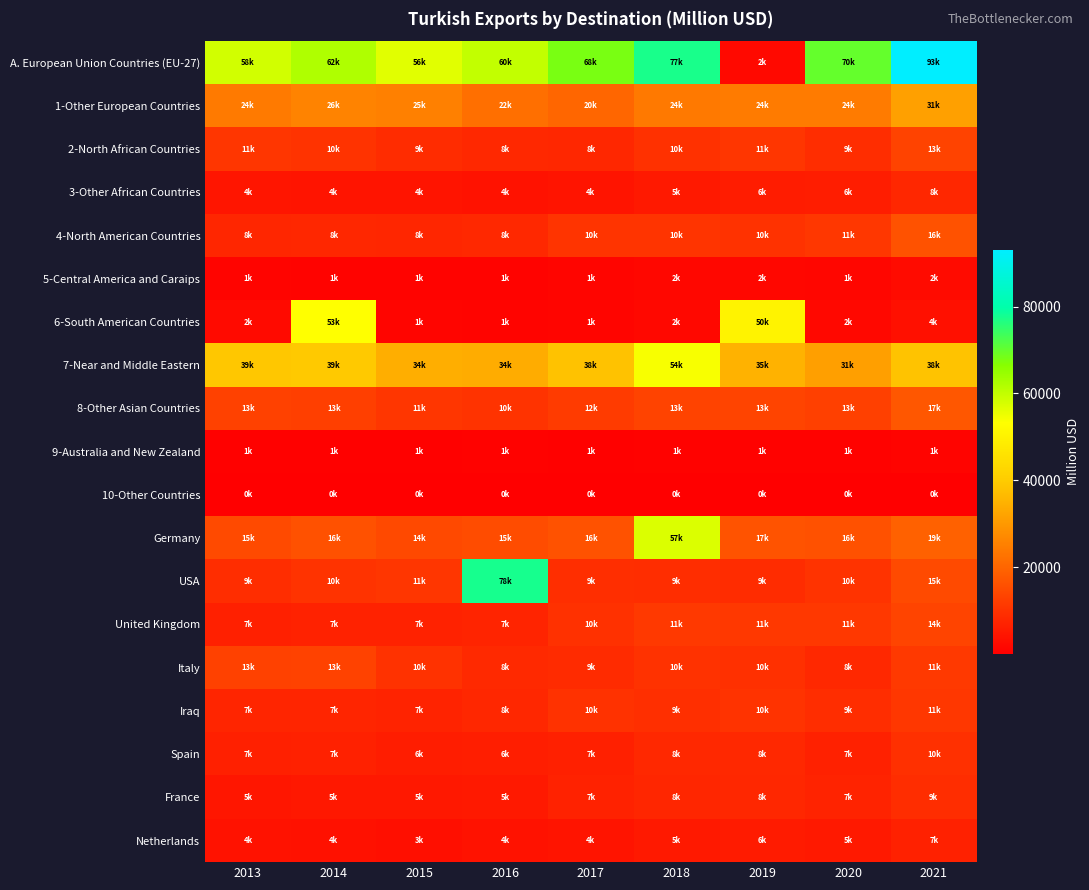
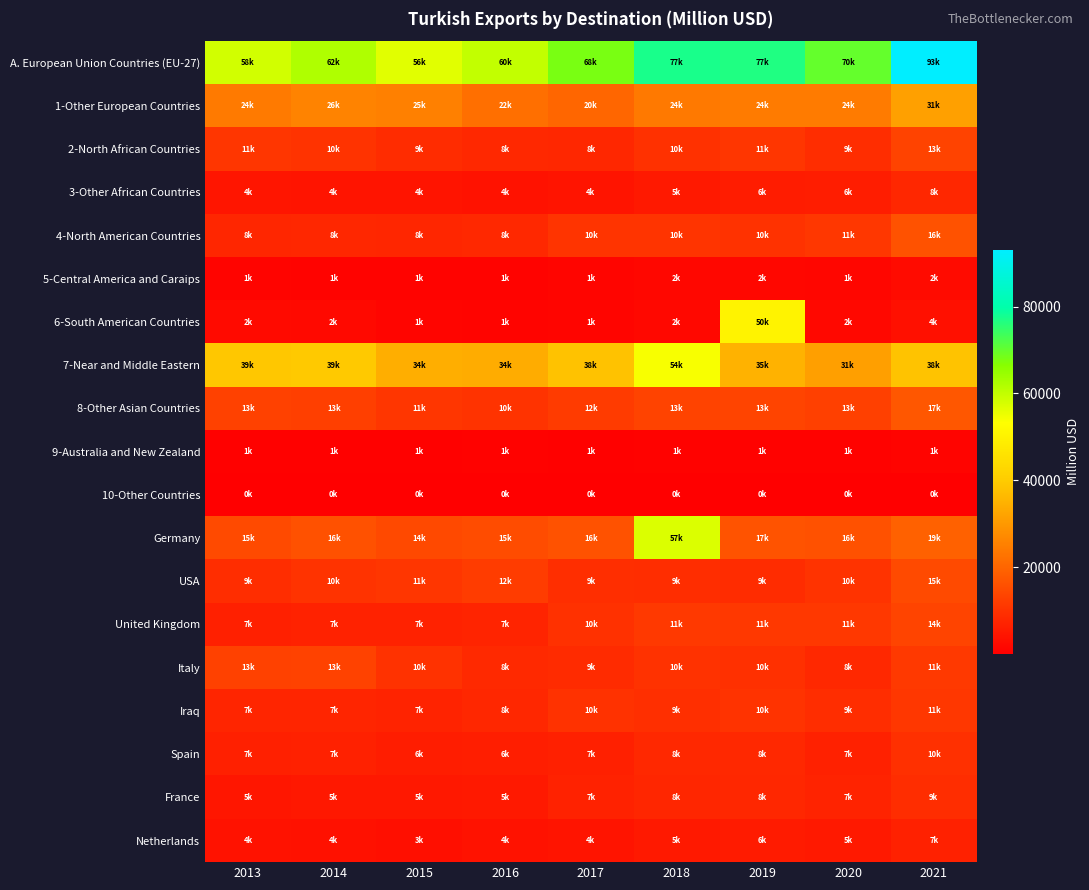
  {
    "A. European Union Countries (EU-27)": {
      "2013": "58k",
      "2014": "62k",
      "2015": "56k",
      "2016": "60k",
      "2017": "68k",
      "2018": "77k",
-     "2019": "2k",
+     "2019": "77k",
      "2020": "70k",
      "2021": "93k"
    },
    "1-Other European Countries": {
      "2013": "24k",
      "2014": "26k",
      "2015": "25k",
      "2016": "22k",
      "2017": "20k",
      "2018": "24k",
      "2019": "24k",
      "2020": "24k",
      "2021": "31k"
    },
    "2-North African Countries": {
      "2013": "11k",
      "2014": "10k",
      "2015": "9k",
      "2016": "8k",
      "2017": "8k",
      "2018": "10k",
      "2019": "11k",
      "2020": "9k",
      "2021": "13k"
    },
    "3-Other African Countries": {
      "2013": "4k",
      "2014": "4k",
      "2015": "4k",
      "2016": "4k",
      "2017": "4k",
      "2018": "5k",
      "2019": "6k",
      "2020": "6k",
      "2021": "8k"
    },
    "4-North American Countries": {
      "2013": "8k",
      "2014": "8k",
      "2015": "8k",
      "2016": "8k",
      "2017": "10k",
      "2018": "10k",
      "2019": "10k",
      "2020": "11k",
      "2021": "16k"
    },
    "5-Central America and Caraips": {
      "2013": "1k",
      "2014": "1k",
      "2015": "1k",
      "2016": "1k",
      "2017": "1k",
      "2018": "2k",
      "2019": "2k",
      "2020": "1k",
      "2021": "2k"
    },
    "6-South American Countries": {
      "2013": "2k",
-     "2014": "53k",
+     "2014": "2k",
      "2015": "1k",
      "2016": "1k",
      "2017": "1k",
      "2018": "2k",
      "2019": "50k",
      "2020": "2k",
      "2021": "4k"
    },
    "7-Near and Middle Eastern": {
      "2013": "39k",
      "2014": "39k",
      "2015": "34k",
      "2016": "34k",
      "2017": "38k",
      "2018": "54k",
      "2019": "35k",
      "2020": "31k",
      "2021": "38k"
    },
    "8-Other Asian Countries": {
      "2013": "13k",
      "2014": "13k",
      "2015": "11k",
      "2016": "10k",
      "2017": "12k",
      "2018": "13k",
      "2019": "13k",
      "2020": "13k",
      "2021": "17k"
    },
    "9-Australia and New Zealand": {
      "2013": "1k",
      "2014": "1k",
      "2015": "1k",
      "2016": "1k",
      "2017": "1k",
      "2018": "1k",
      "2019": "1k",
      "2020": "1k",
      "2021": "1k"
    },
    "10-Other Countries": {
      "2013": "0k",
      "2014": "0k",
      "2015": "0k",
      "2016": "0k",
      "2017": "0k",
      "2018": "0k",
      "2019": "0k",
      "2020": "0k",
      "2021": "0k"
    },
    "Germany": {
      "2013": "15k",
      "2014": "16k",
      "2015": "14k",
      "2016": "15k",
      "2017": "16k",
      "2018": "57k",
      "2019": "17k",
      "2020": "16k",
      "2021": "19k"
    },
    "USA": {
      "2013": "9k",
      "2014": "10k",
      "2015": "11k",
-     "2016": "78k",
+     "2016": "12k",
      "2017": "9k",
      "2018": "9k",
      "2019": "9k",
      "2020": "10k",
      "2021": "15k"
    },
    "United Kingdom": {
      "2013": "7k",
      "2014": "7k",
      "2015": "7k",
      "2016": "7k",
      "2017": "10k",
      "2018": "11k",
      "2019": "11k",
      "2020": "11k",
      "2021": "14k"
    },
    "Italy": {
      "2013": "13k",
      "2014": "13k",
      "2015": "10k",
      "2016": "8k",
      "2017": "9k",
      "2018": "10k",
      "2019": "10k",
      "2020": "8k",
      "2021": "11k"
    },
    "Iraq": {
      "2013": "7k",
      "2014": "7k",
      "2015": "7k",
      "2016": "8k",
      "2017": "10k",
      "2018": "9k",
      "2019": "10k",
      "2020": "9k",
      "2021": "11k"
    },
    "Spain": {
      "2013": "7k",
      "2014": "7k",
      "2015": "6k",
      "2016": "6k",
      "2017": "7k",
      "2018": "8k",
      "2019": "8k",
      "2020": "7k",
      "2021": "10k"
    },
    "France": {
      "2013": "5k",
      "2014": "5k",
      "2015": "5k",
      "2016": "5k",
      "2017": "7k",
      "2018": "8k",
      "2019": "8k",
      "2020": "7k",
      "2021": "9k"
    },
    "Netherlands": {
      "2013": "4k",
      "2014": "4k",
      "2015": "3k",
      "2016": "4k",
      "2017": "4k",
      "2018": "5k",
      "2019": "6k",
      "2020": "5k",
      "2021": "7k"
    }
  }
